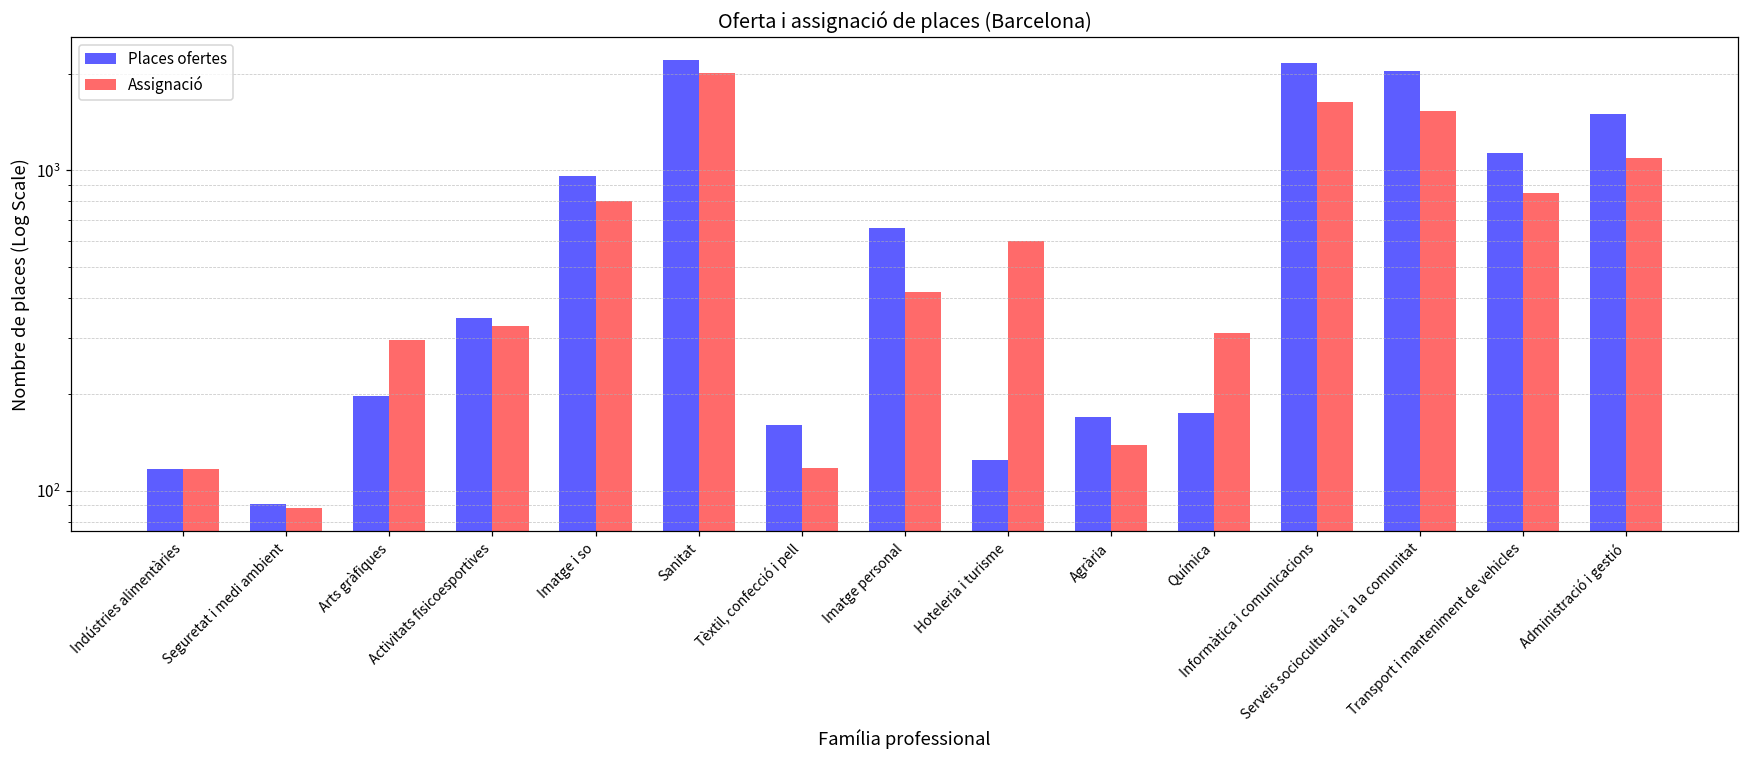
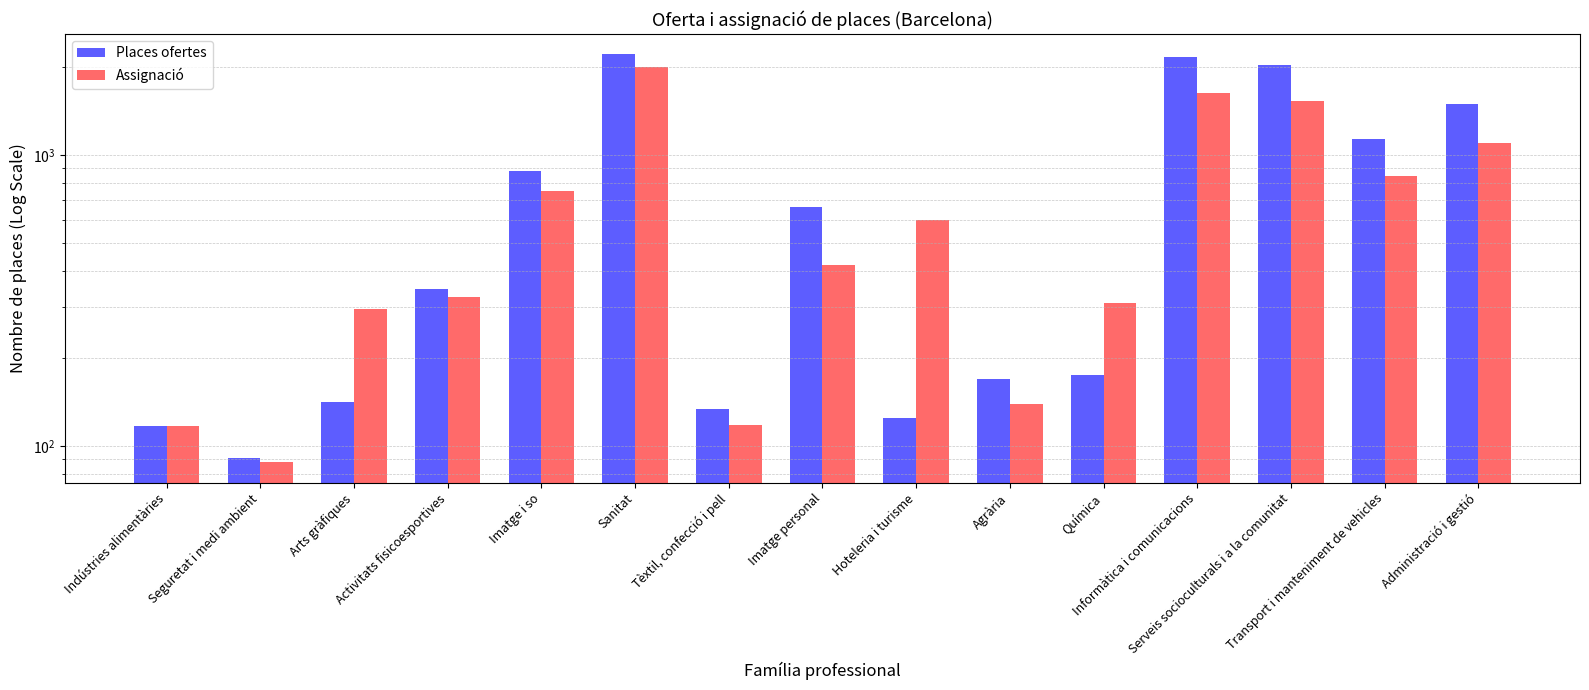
  {
    "Places ofertes": {
      "Indústries alimentàries": 117,
      "Seguretat i medi ambient": 91,
-     "Arts gràfiques": 200,
+     "Arts gràfiques": 140,
      "Activitats fisicoesportives": 350,
-     "Imatge i so": 960,
+     "Imatge i so": 880,
      "Sanitat": 2200,
-     "Tèxtil, confecció i pell": 160,
+     "Tèxtil, confecció i pell": 130,
      "Imatge personal": 660,
      "Hoteleria i turisme": 125,
      "Agrària": 170,
      "Química": 180,
      "Informàtica i comunicacions": 2200,
      "Serveis socioculturals i a la comunitat": 2000,
      "Transport i manteniment de vehicles": 1130,
      "Administració i gestió": 1500
    },
    "Assignació": {
      "Indústries alimentàries": 117,
      "Seguretat i medi ambient": 88,
      "Arts gràfiques": 300,
      "Activitats fisicoesportives": 330,
-     "Imatge i so": 810,
+     "Imatge i so": 750,
      "Sanitat": 2000,
      "Tèxtil, confecció i pell": 118,
      "Imatge personal": 420,
      "Hoteleria i turisme": 600,
      "Agrària": 140,
      "Química": 310,
      "Informàtica i comunicacions": 1600,
      "Serveis socioculturals i a la comunitat": 1500,
      "Transport i manteniment de vehicles": 850,
      "Administració i gestió": 1100
    }
  }
